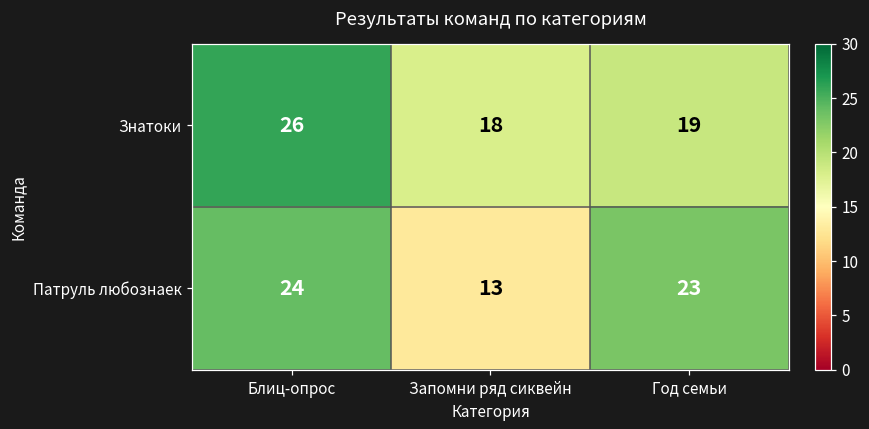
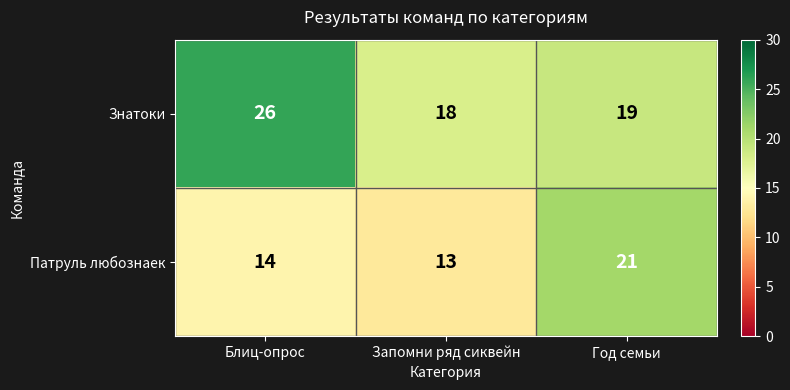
  {
    "Знатоки": {
      "Блиц-опрос": 26,
      "Запомни ряд сиквейн": 18,
      "Год семьи": 19
    },
    "Патруль любознаек": {
-     "Блиц-опрос": 24,
+     "Блиц-опрос": 14,
      "Запомни ряд сиквейн": 13,
-     "Год семьи": 23
+     "Год семьи": 21
    }
  }
